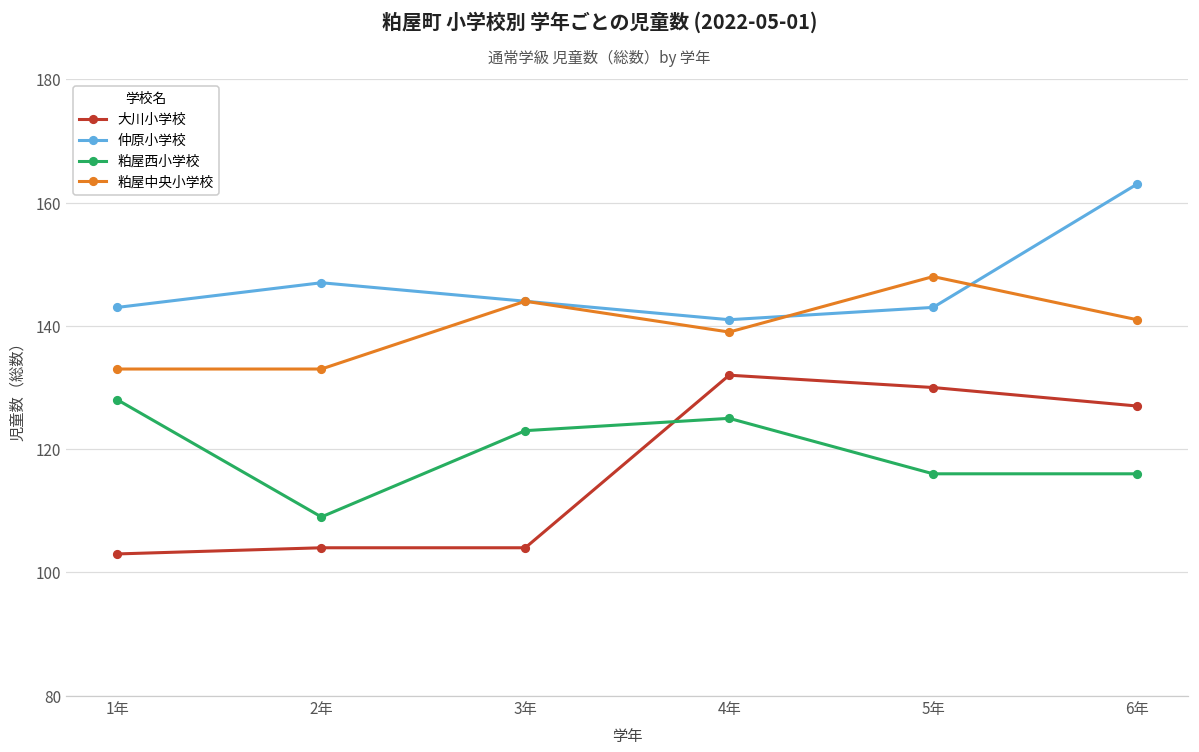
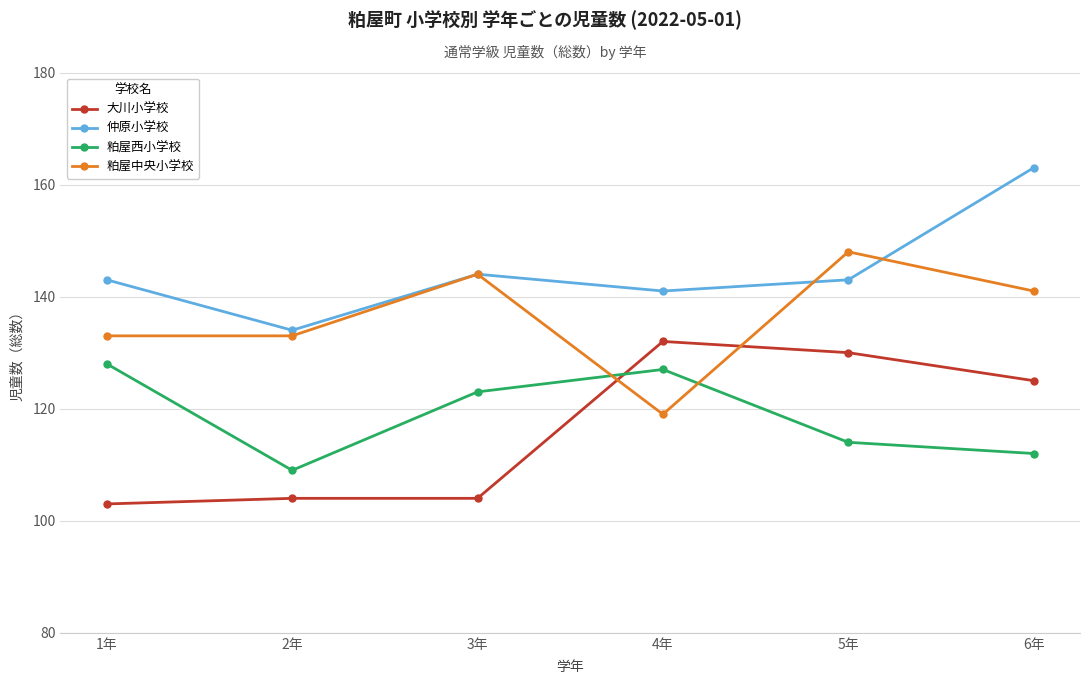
  {
    "大川小学校": {
      "1年": 103,
      "2年": 104,
      "3年": 104,
      "4年": 132,
      "5年": 130,
-     "6年": 127
+     "6年": 125
    },
    "仲原小学校": {
      "1年": 143,
-     "2年": 147,
+     "2年": 134,
      "4年": 141,
      "5年": 143,
      "6年": 163
    },
    "粕屋西小学校": {
      "1年": 128,
      "2年": 109,
      "3年": 123,
-     "4年": 125,
-     "5年": 116,
-     "6年": 116
+     "4年": 127,
+     "5年": 114,
+     "6年": 112
    },
    "粕屋中央小学校": {
      "1年": 133,
      "2年": 133,
-     "4年": 139,
+     "4年": 119,
      "5年": 148,
      "6年": 141
    }
  }
